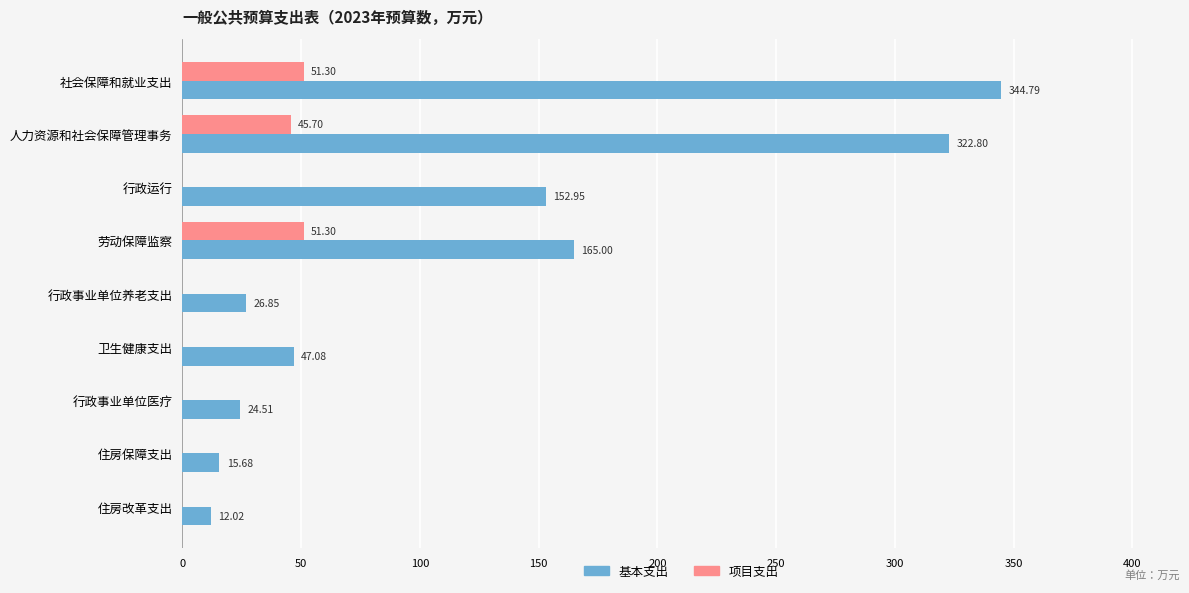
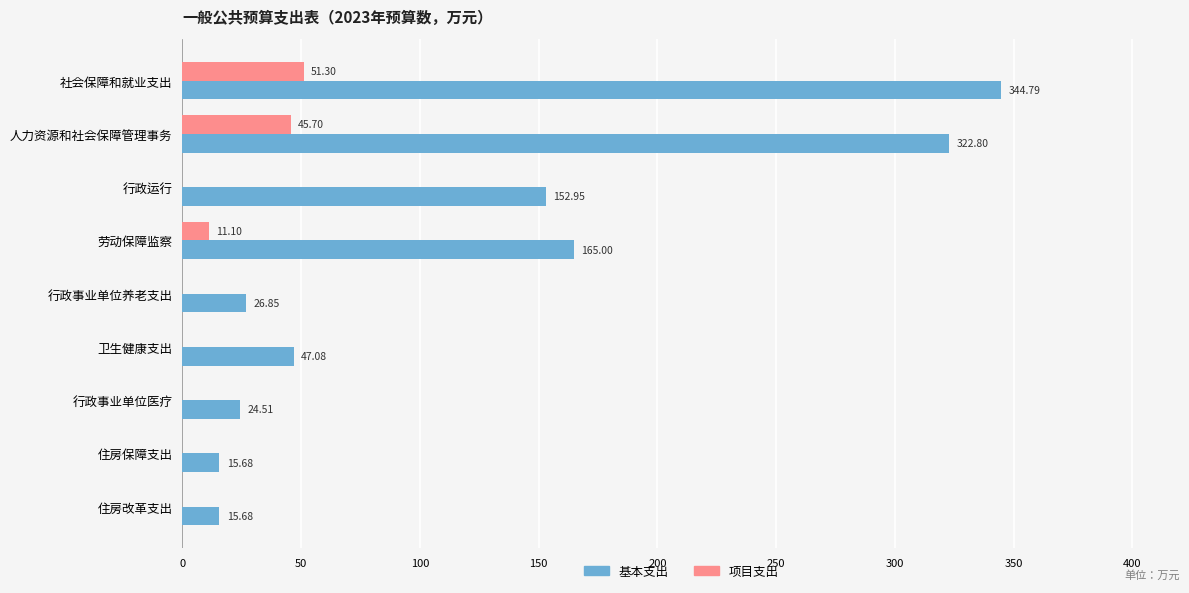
  {
    "基本支出": {
      "社会保障和就业支出": 344.79,
      "人力资源和社会保障管理事务": 322.80,
      "行政运行": 152.95,
      "劳动保障监察": 165.00,
      "行政事业单位养老支出": 26.85,
      "卫生健康支出": 47.08,
      "行政事业单位医疗": 24.51,
      "住房保障支出": 15.68,
-     "住房改革支出": 12.02
+     "住房改革支出": 15.68
    },
    "项目支出": {
      "社会保障和就业支出": 51.30,
      "人力资源和社会保障管理事务": 45.70,
-     "劳动保障监察": 51.30
+     "劳动保障监察": 11.10
    }
  }
